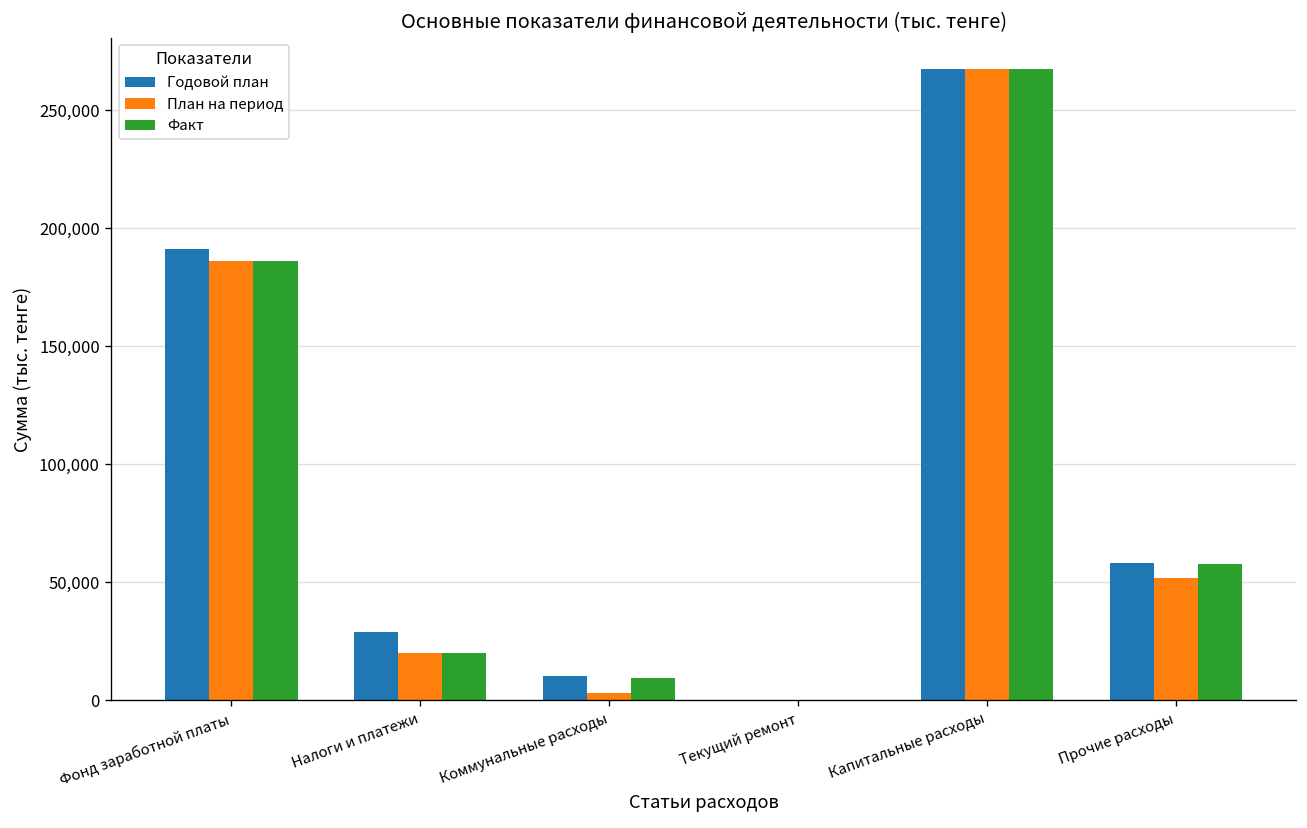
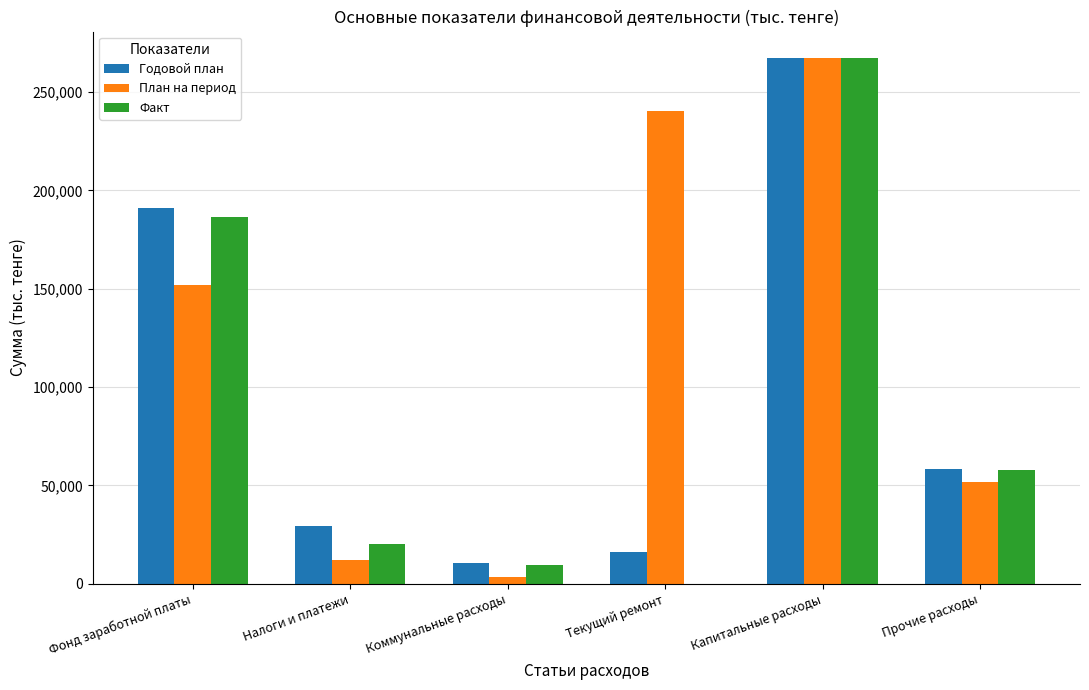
  {
    "Годовой план": {
      "Фонд заработной платы": "191,000",
      "Налоги и платежи": "29,000",
      "Коммунальные расходы": "11,000",
-     "Текущий ремонт": "0",
+     "Текущий ремонт": "16,000",
      "Капитальные расходы": "267,000",
      "Прочие расходы": "58,000"
    },
    "План на период": {
-     "Фонд заработной платы": "186,000",
-     "Налоги и платежи": "20,000",
+     "Фонд заработной платы": "152,000",
+     "Налоги и платежи": "12,000",
      "Коммунальные расходы": "3,000",
-     "Текущий ремонт": "0",
+     "Текущий ремонт": "241,000",
      "Капитальные расходы": "267,000",
      "Прочие расходы": "52,000"
    },
    "Факт": {
      "Фонд заработной платы": "186,000",
      "Налоги и платежи": "20,000",
      "Коммунальные расходы": "9,000",
      "Текущий ремонт": "0",
      "Капитальные расходы": "267,000",
      "Прочие расходы": "58,000"
    }
  }
